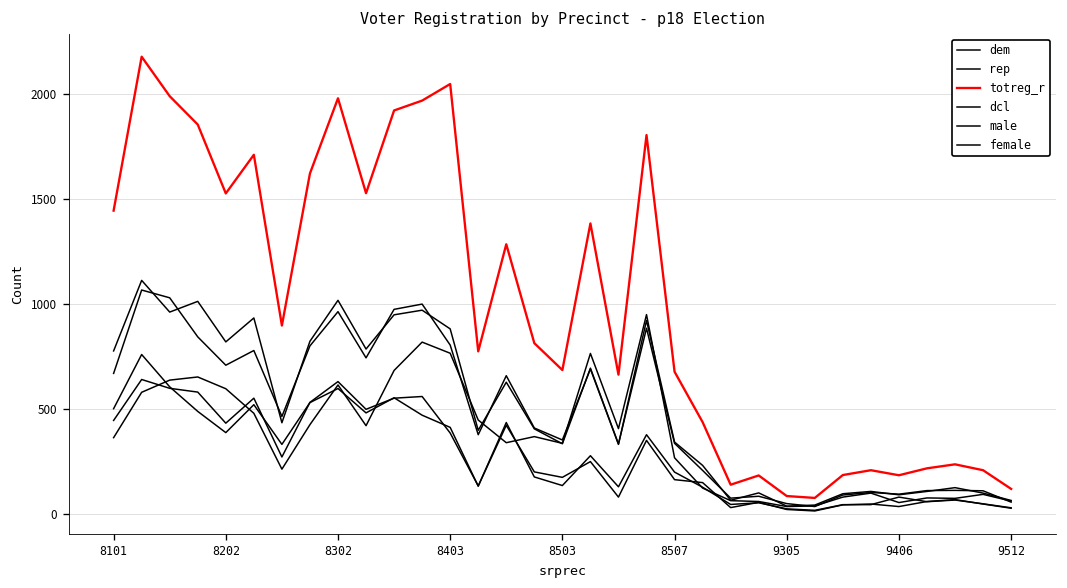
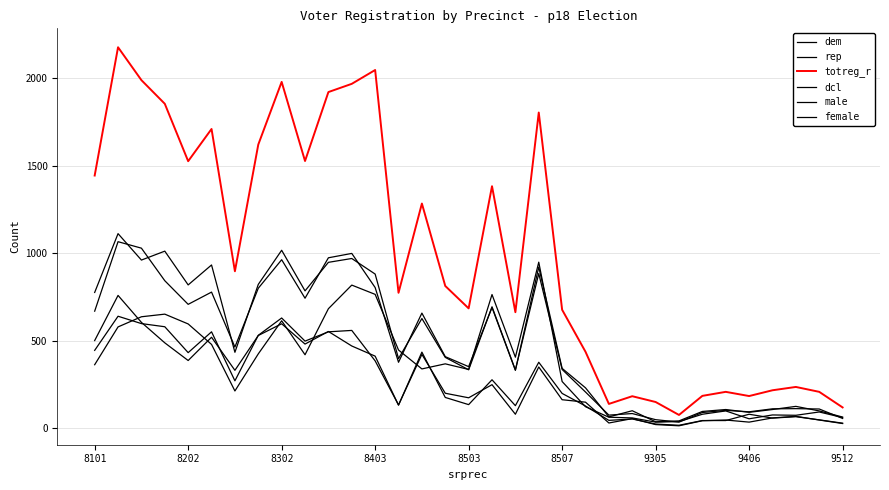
  {
    "totreg_r": {
      "8101": 1440,
      "8202": 1530,
      "8302": 1980,
      "8403": 2050,
      "8503": 680,
      "8507": 680,
-     "9305": 80,
+     "9305": 150,
      "9406": 180,
      "9512": 120
    }
  }
